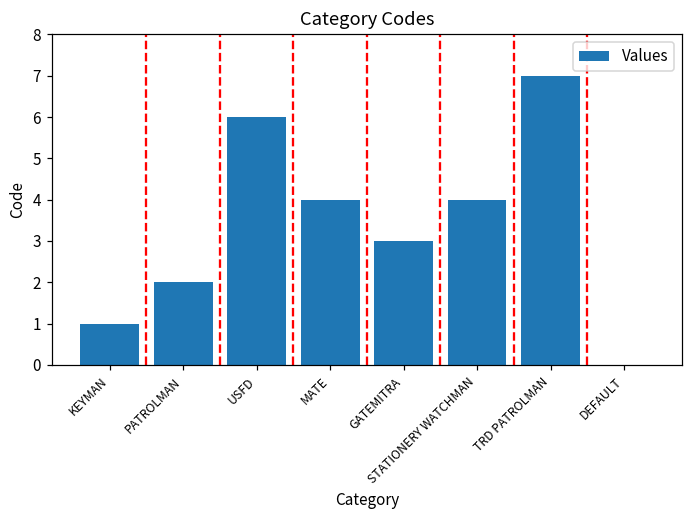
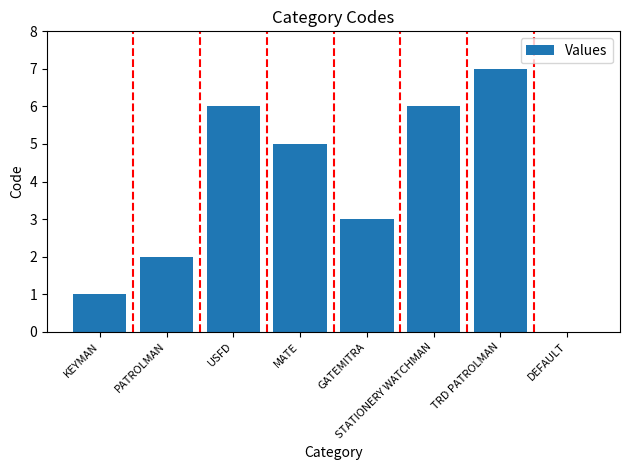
  {
    "KEYMAN": 1,
    "PATROLMAN": 2,
    "USFD": 6,
-   "MATE": 4,
+   "MATE": 5,
    "GATEMITRA": 3,
-   "STATIONERY WATCHMAN": 4,
+   "STATIONERY WATCHMAN": 6,
    "TRD PATROLMAN": 7,
    "DEFAULT": 0
  }
